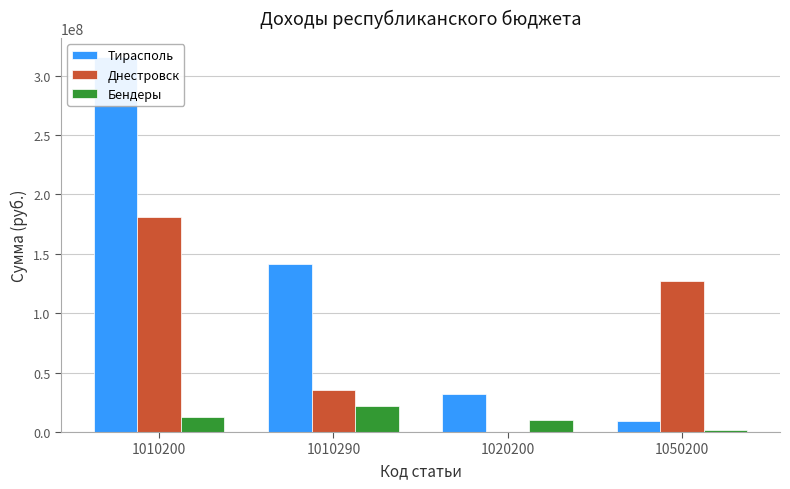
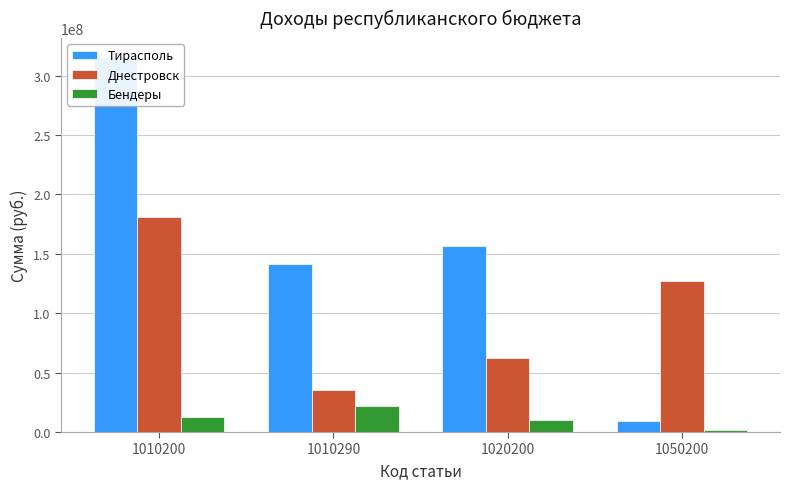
  {
    "Тирасполь": {
      "1010290": 141000000,
-     "1020200": 32000000,
+     "1020200": 157000000,
      "1050200": 9000000
    },
    "Днестровск": {
      "1010200": 181000000,
      "1010290": 36000000,
-     "1020200": 0,
+     "1020200": 62000000,
      "1050200": 127000000
    },
    "Бендеры": {
      "1010200": 13000000,
      "1010290": 22000000,
      "1020200": 10000000
    }
  }
